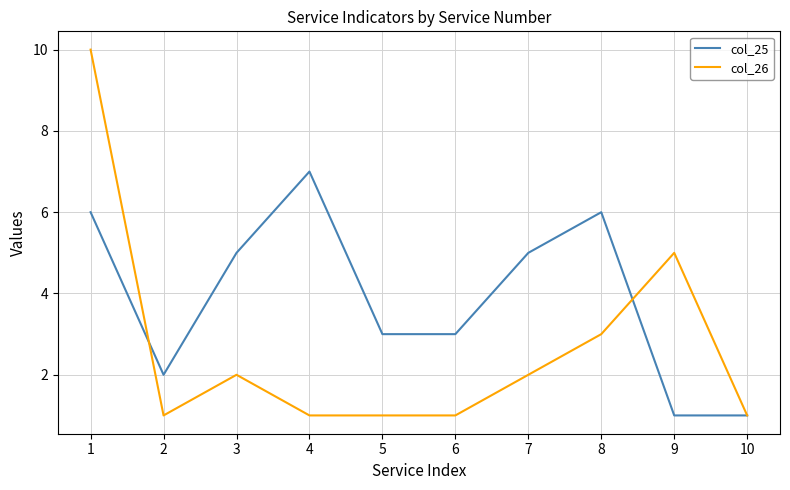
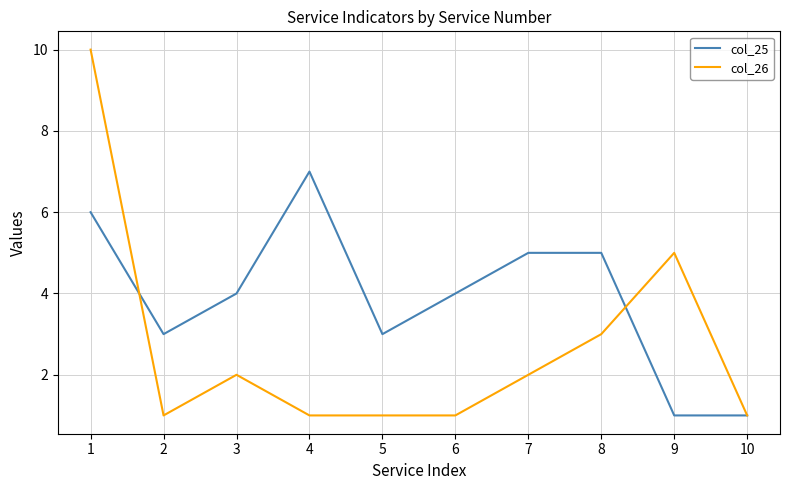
  {
    "col_25": {
      "1": 6,
-     "2": 2,
-     "3": 5,
+     "2": 3,
+     "3": 4,
      "4": 7,
      "5": 3,
-     "6": 3,
+     "6": 4,
      "7": 5,
-     "8": 6,
+     "8": 5,
      "9": 1
    },
    "col_26": {
      "1": 10,
      "2": 1,
      "3": 2,
      "4": 1,
      "5": 1,
      "6": 1,
      "7": 2,
      "8": 3,
      "9": 5
    }
  }
